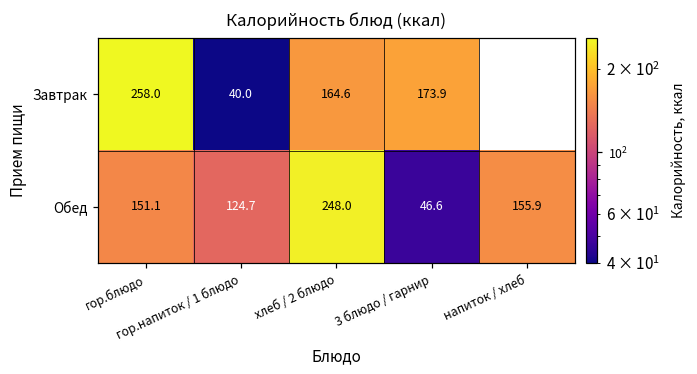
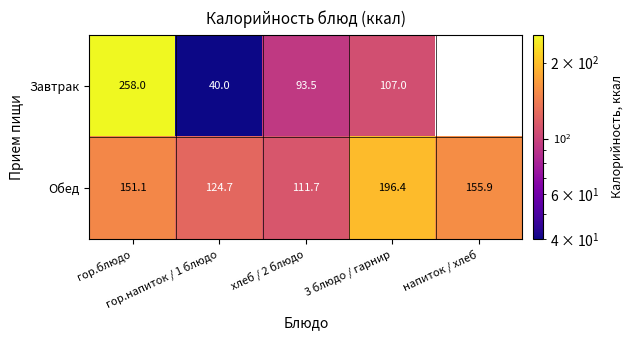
  {
    "Завтрак": {
      "гор.блюдо": 258.0,
      "гор.напиток / 1 блюдо": 40.0,
-     "хлеб / 2 блюдо": 164.6,
-     "3 блюдо / гарнир": 173.9
+     "хлеб / 2 блюдо": 93.5,
+     "3 блюдо / гарнир": 107.0
    },
    "Обед": {
      "гор.блюдо": 151.1,
      "гор.напиток / 1 блюдо": 124.7,
-     "хлеб / 2 блюдо": 248.0,
-     "3 блюдо / гарнир": 46.6,
+     "хлеб / 2 блюдо": 111.7,
+     "3 блюдо / гарнир": 196.4,
      "напиток / хлеб": 155.9
    }
  }
